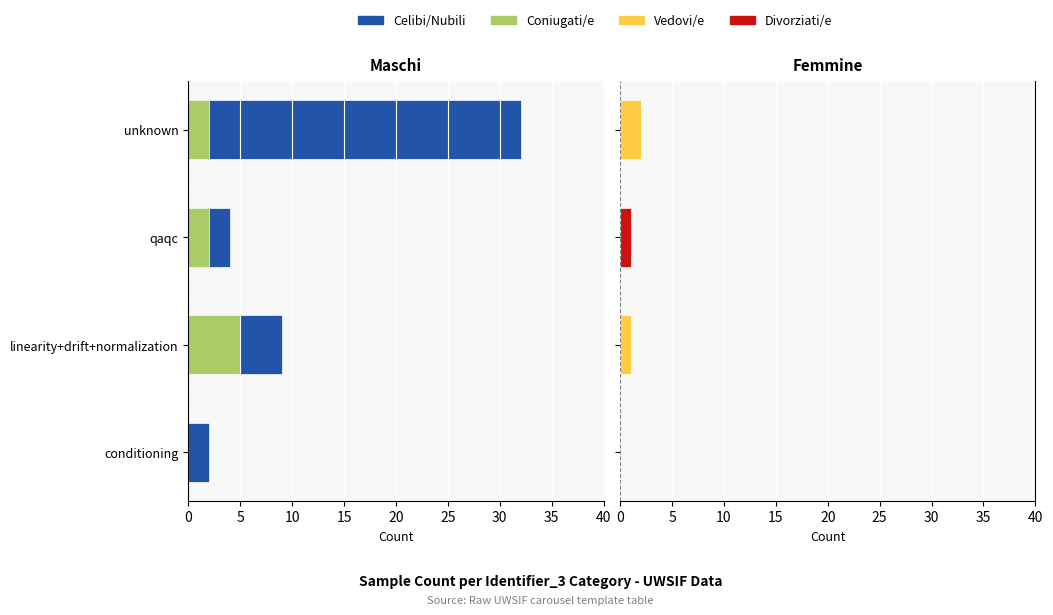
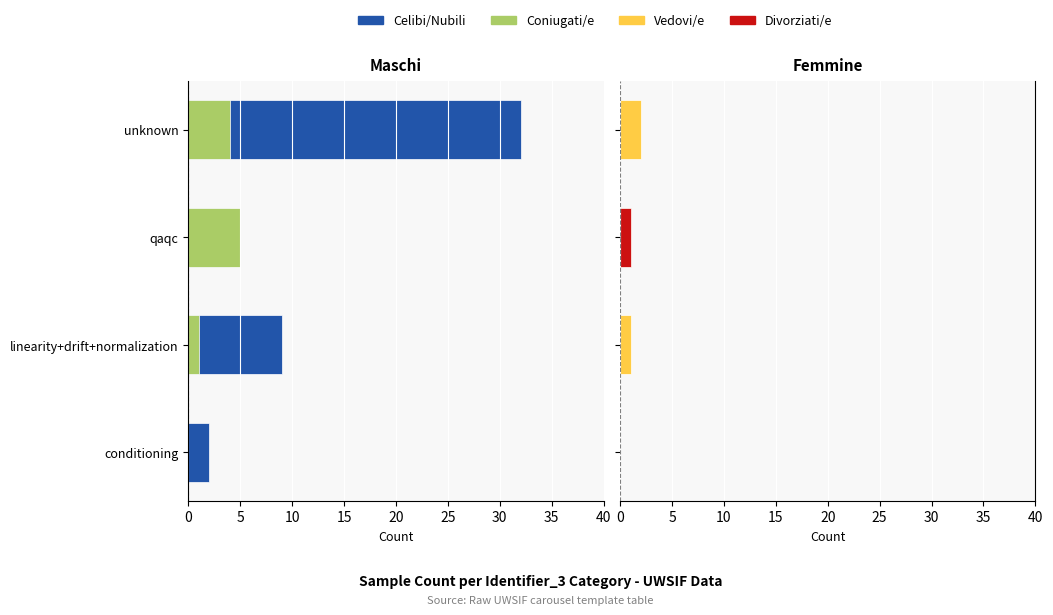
  {
    "Maschi": {
      "Celibi/Nubili": {
        "unknown": 32,
        "linearity+drift+normalization": 9,
        "conditioning": 2
      },
      "Coniugati/e": {
-       "unknown": 2,
-       "qaqc": 2,
-       "linearity+drift+normalization": 5,
+       "unknown": 4,
+       "qaqc": 5,
+       "linearity+drift+normalization": 1,
        "conditioning": 0
      }
    }
  }
